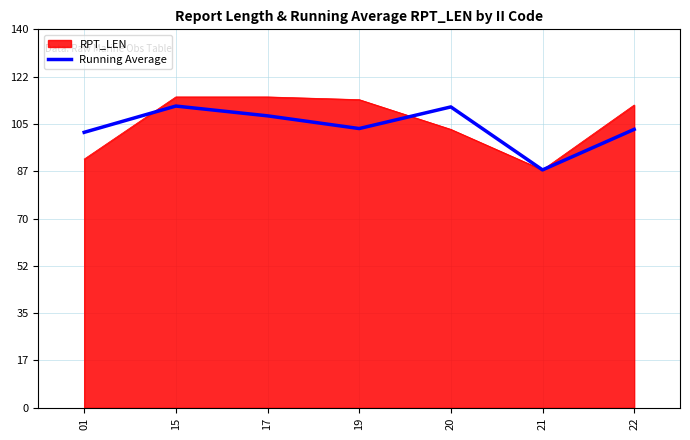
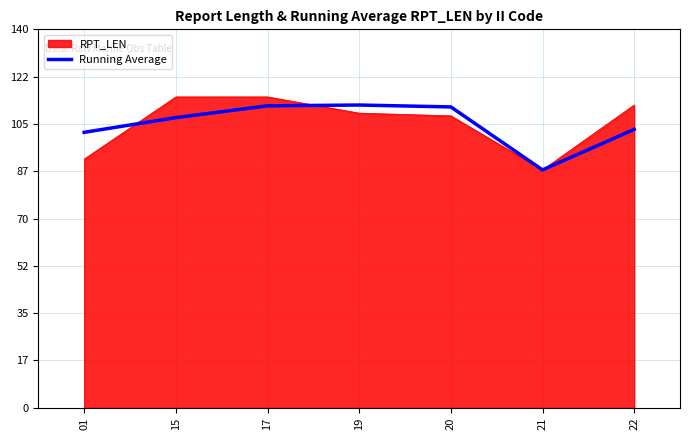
  {
    "RPT_LEN": {
      "01": 92,
      "15": 115,
      "17": 115,
-     "19": 114,
-     "20": 103,
+     "19": 109,
+     "20": 108,
      "22": 112
    },
    "Running Average": {
      "01": 102,
-     "15": 112,
-     "17": 108,
-     "19": 103,
+     "15": 107,
+     "17": 112,
+     "19": 112,
      "20": 111,
      "22": 103
    }
  }
